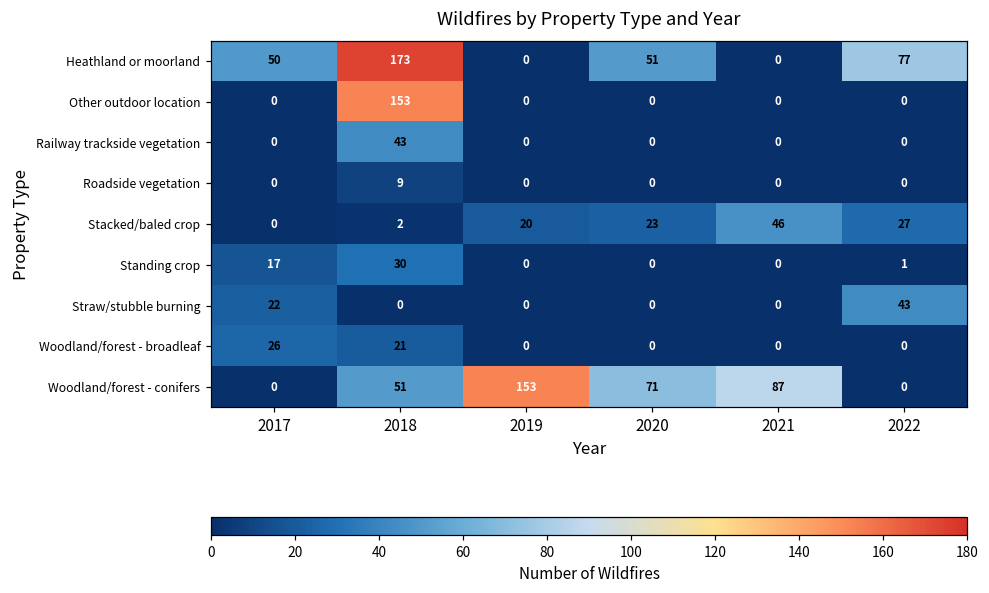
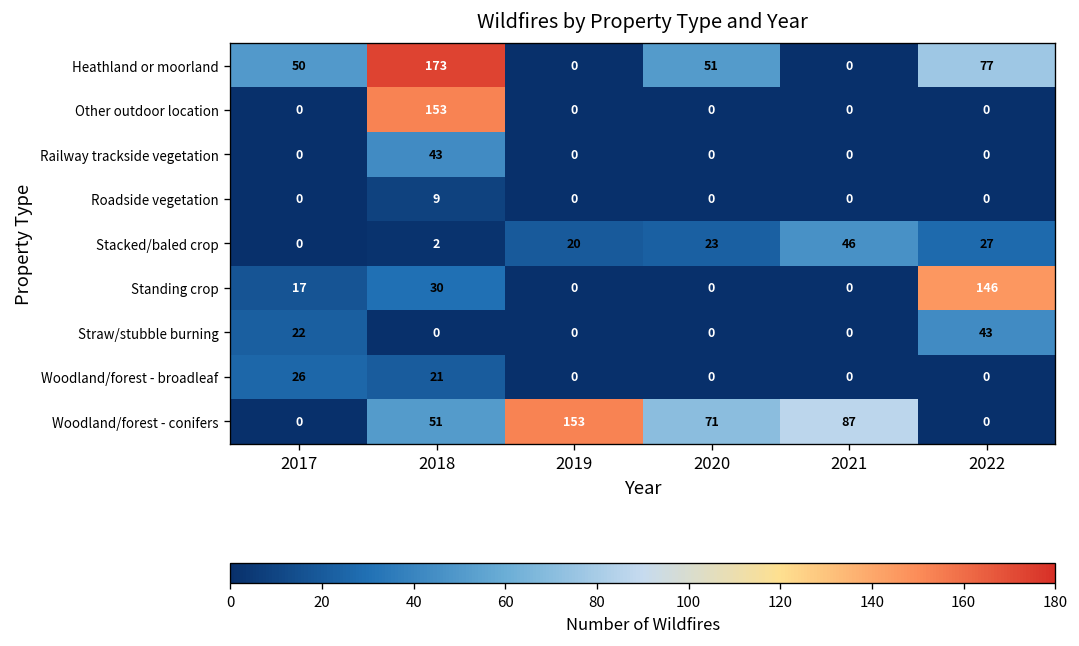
  {
    "Heathland or moorland": {
      "2017": 50,
      "2018": 173,
      "2019": 0,
      "2020": 51,
      "2021": 0,
      "2022": 77
    },
    "Other outdoor location": {
      "2017": 0,
      "2018": 153,
      "2019": 0,
      "2020": 0,
      "2021": 0,
      "2022": 0
    },
    "Railway trackside vegetation": {
      "2017": 0,
      "2018": 43,
      "2019": 0,
      "2020": 0,
      "2021": 0,
      "2022": 0
    },
    "Roadside vegetation": {
      "2017": 0,
      "2018": 9,
      "2019": 0,
      "2020": 0,
      "2021": 0,
      "2022": 0
    },
    "Stacked/baled crop": {
      "2017": 0,
      "2018": 2,
      "2019": 20,
      "2020": 23,
      "2021": 46,
      "2022": 27
    },
    "Standing crop": {
      "2017": 17,
      "2018": 30,
      "2019": 0,
      "2020": 0,
      "2021": 0,
-     "2022": 1
+     "2022": 146
    },
    "Straw/stubble burning": {
      "2017": 22,
      "2018": 0,
      "2019": 0,
      "2020": 0,
      "2021": 0,
      "2022": 43
    },
    "Woodland/forest - broadleaf": {
      "2017": 26,
      "2018": 21,
      "2019": 0,
      "2020": 0,
      "2021": 0,
      "2022": 0
    },
    "Woodland/forest - conifers": {
      "2017": 0,
      "2018": 51,
      "2019": 153,
      "2020": 71,
      "2021": 87,
      "2022": 0
    }
  }
